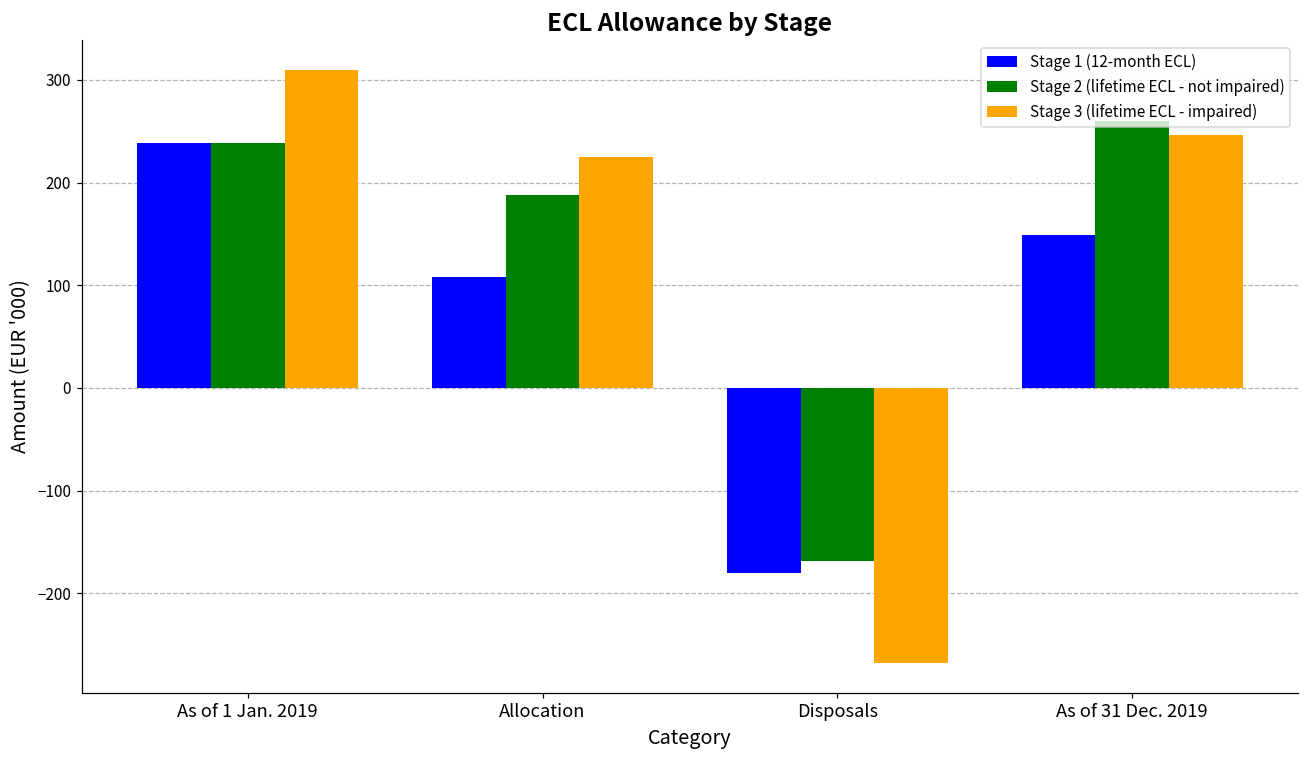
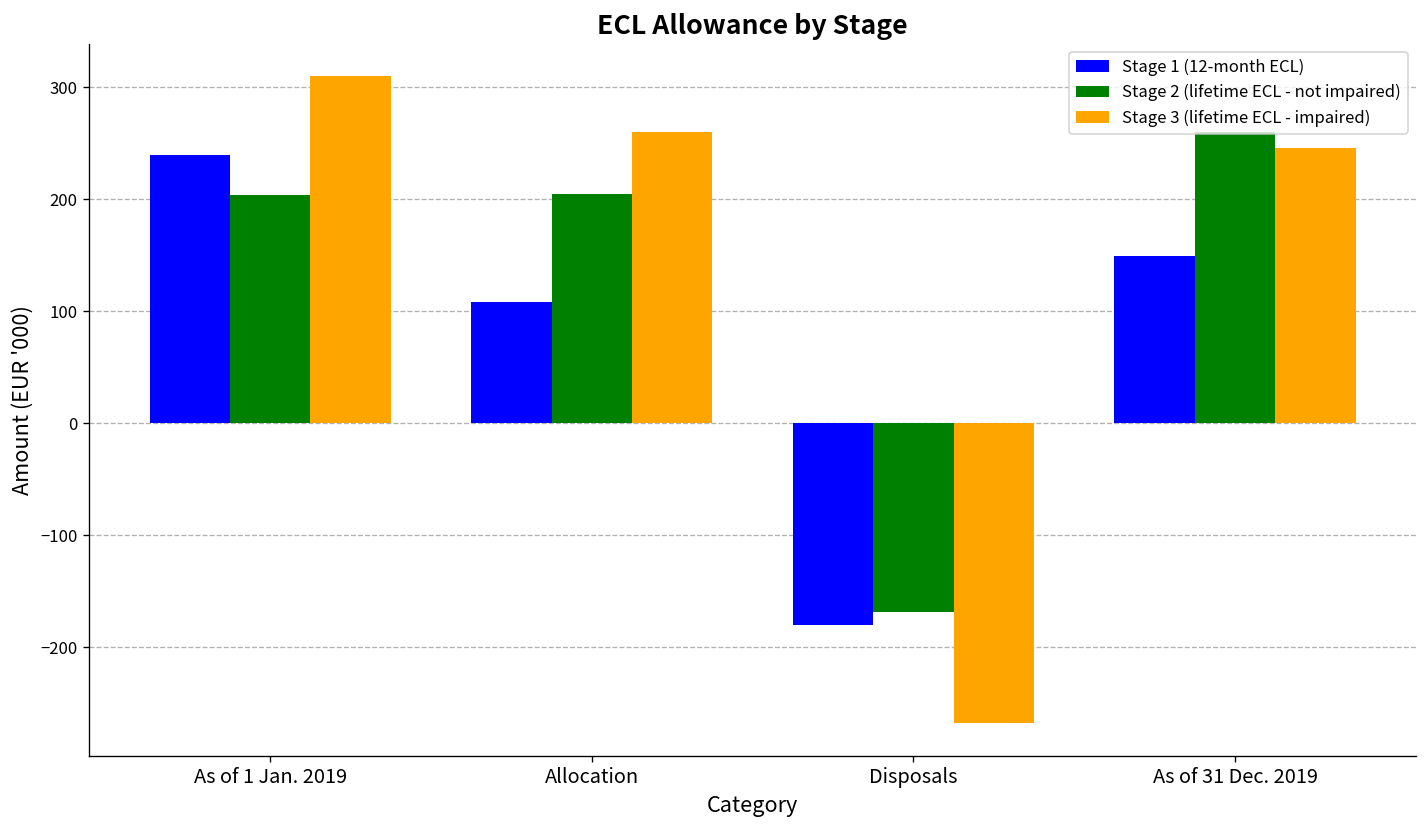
  {
    "Stage 1 (12-month ECL)": {
      "As of 1 Jan. 2019": 240,
      "Allocation": 110,
      "Disposals": -180,
      "As of 31 Dec. 2019": 150
    },
    "Stage 2 (lifetime ECL - not impaired)": {
-     "As of 1 Jan. 2019": 240,
-     "Allocation": 190,
+     "As of 1 Jan. 2019": 200,
+     "Allocation": 210,
      "Disposals": -170
    },
    "Stage 3 (lifetime ECL - impaired)": {
      "As of 1 Jan. 2019": 310,
-     "Allocation": 230,
+     "Allocation": 260,
      "Disposals": -270,
      "As of 31 Dec. 2019": 250
    }
  }
